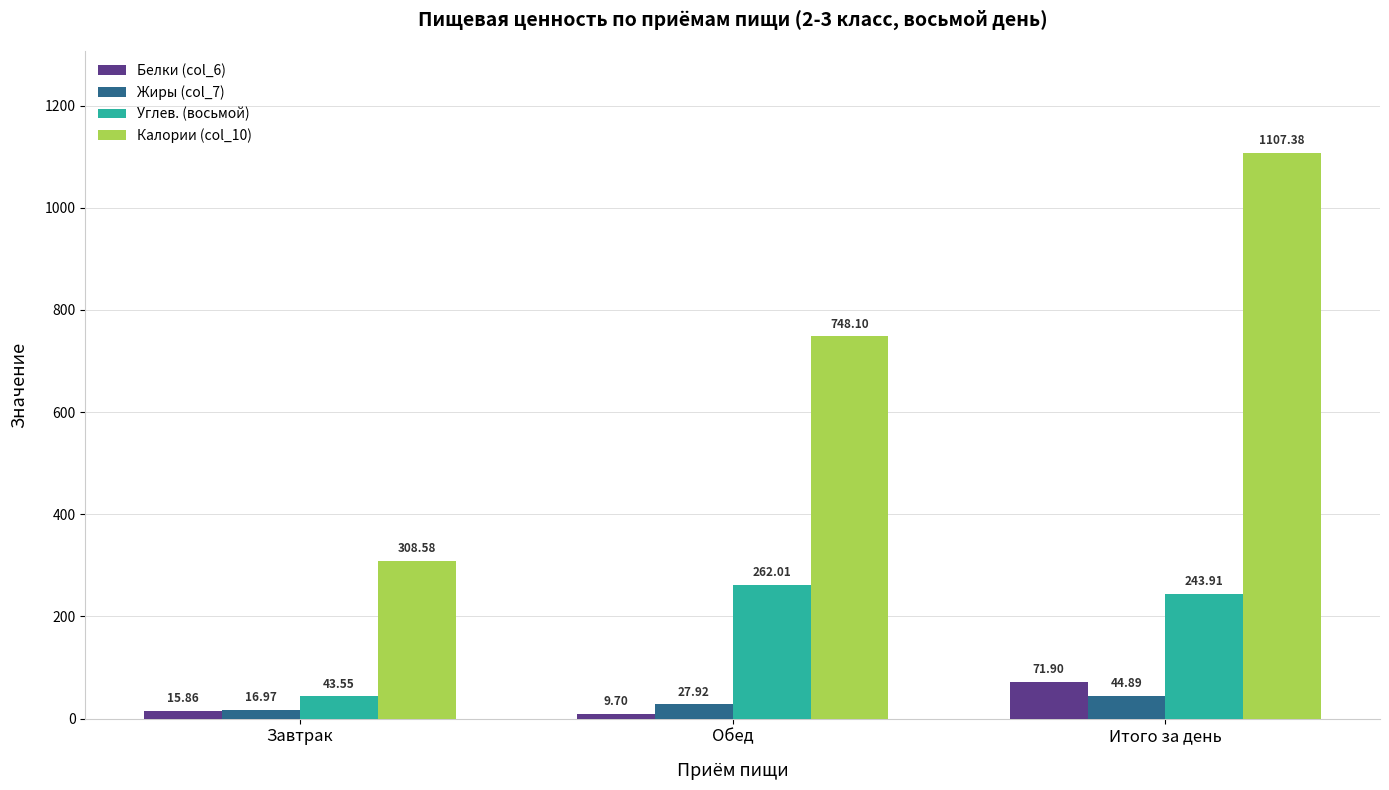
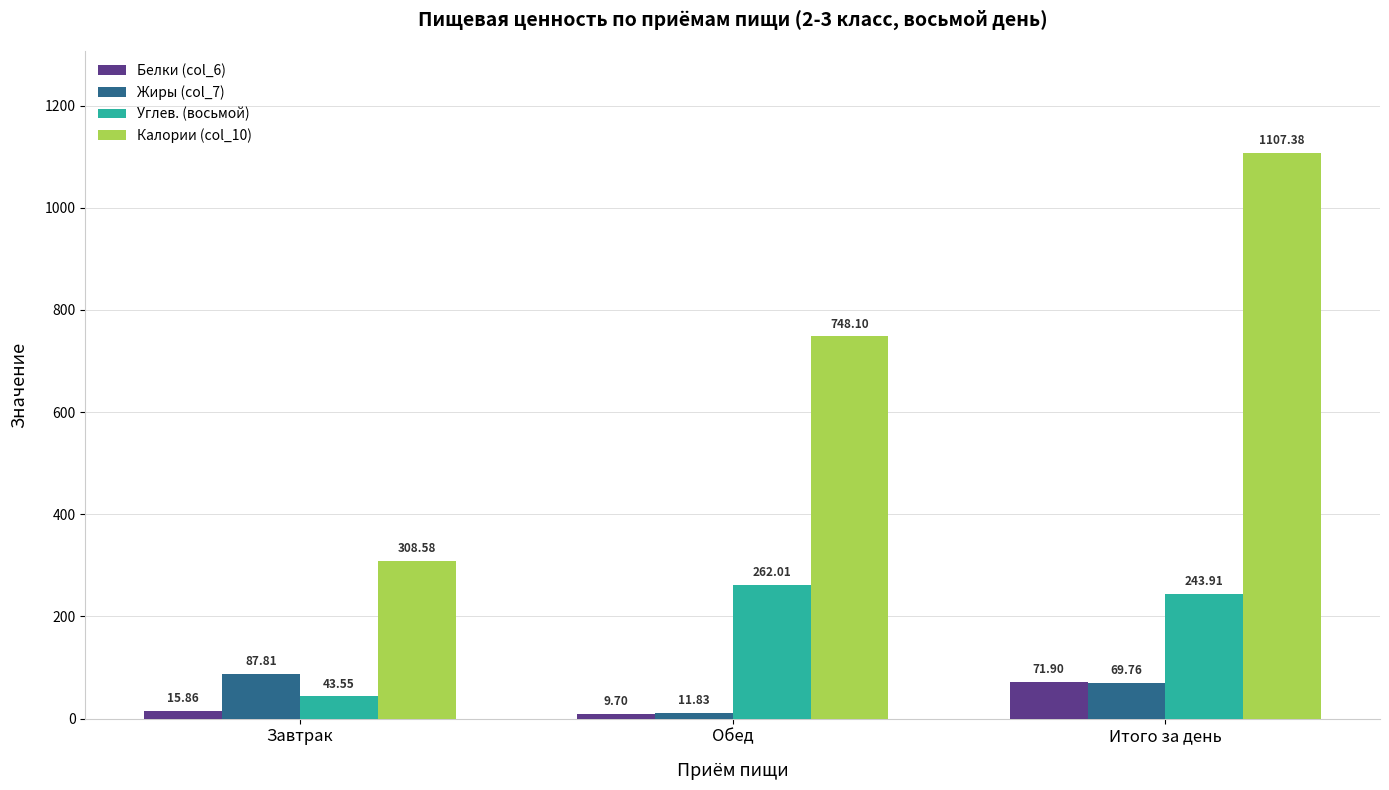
  {
    "Белки (col_6)": {
      "Завтрак": 15.86,
      "Обед": 9.70,
      "Итого за день": 71.90
    },
    "Жиры (col_7)": {
-     "Завтрак": 16.97,
-     "Обед": 27.92,
-     "Итого за день": 44.89
+     "Завтрак": 87.81,
+     "Обед": 11.83,
+     "Итого за день": 69.76
    },
    "Углев. (восьмой)": {
      "Завтрак": 43.55,
      "Обед": 262.01,
      "Итого за день": 243.91
    },
    "Калории (col_10)": {
      "Завтрак": 308.58,
      "Обед": 748.10,
      "Итого за день": 1107.38
    }
  }
